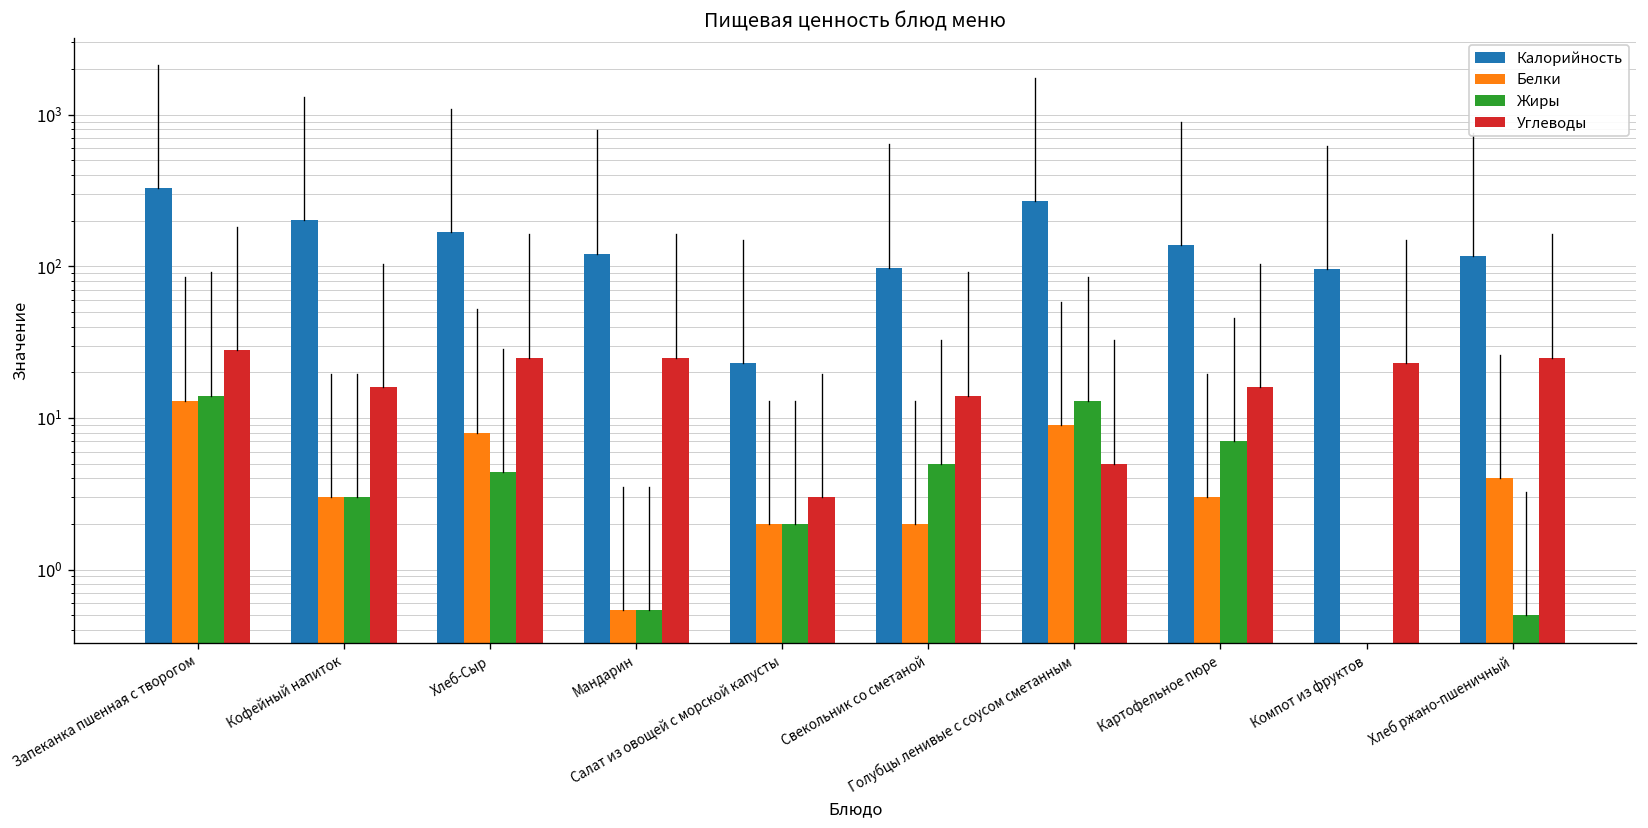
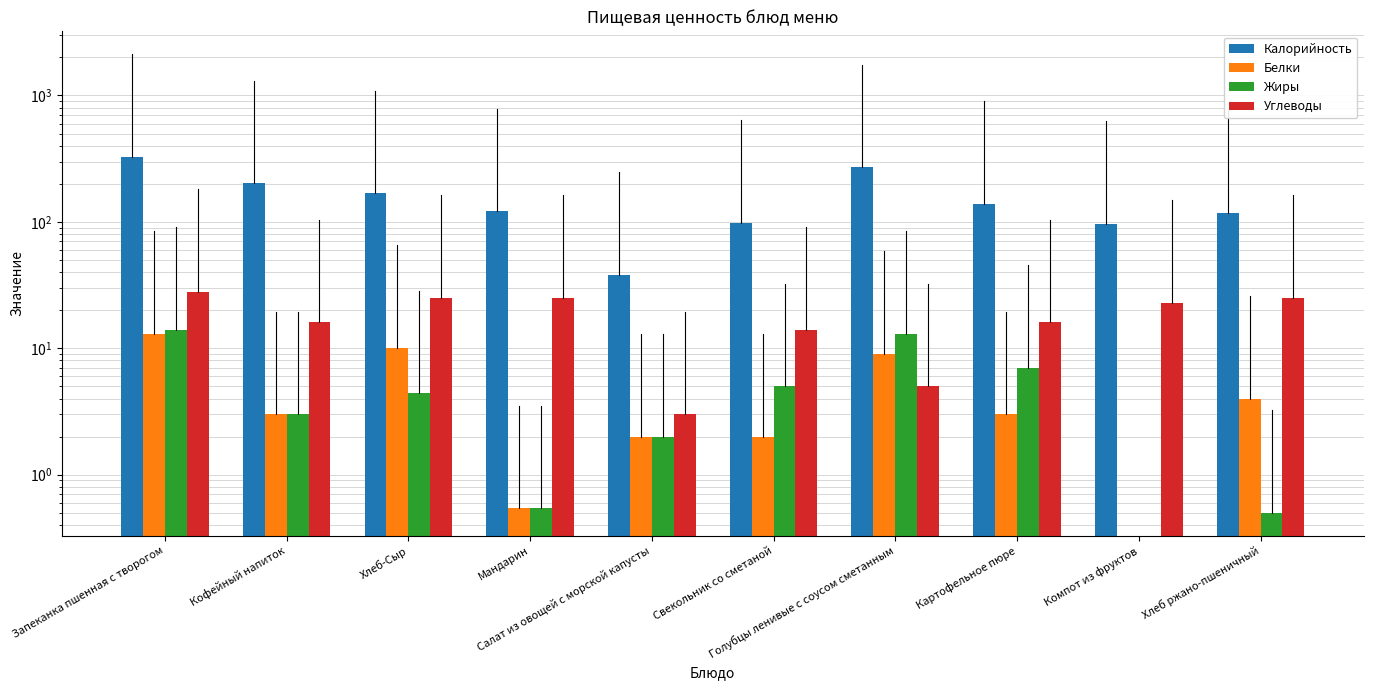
  {
    "Калорийность": {
      "Запеканка пшенная с творогом": 330,
      "Кофейный напиток": 200,
      "Хлеб-Сыр": 170,
      "Мандарин": 120,
-     "Салат из овощей с морской капусты": 23,
+     "Салат из овощей с морской капусты": 38,
      "Свекольник со сметаной": 100,
      "Голубцы ленивые с соусом сметанным": 270,
      "Картофельное пюре": 140,
      "Компот из фруктов": 100,
      "Хлеб ржано-пшеничный": 120
    },
    "Белки": {
      "Запеканка пшенная с творогом": 13,
      "Кофейный напиток": 3,
-     "Хлеб-Сыр": 8,
+     "Хлеб-Сыр": 10,
      "Мандарин": 0.54,
      "Салат из овощей с морской капусты": 2,
      "Свекольник со сметаной": 2,
      "Голубцы ленивые с соусом сметанным": 9,
      "Картофельное пюре": 3,
      "Хлеб ржано-пшеничный": 4
    },
    "Жиры": {
      "Запеканка пшенная с творогом": 14,
      "Кофейный напиток": 3,
      "Хлеб-Сыр": 4.4,
      "Мандарин": 0.54,
      "Салат из овощей с морской капусты": 2,
      "Свекольник со сметаной": 5,
      "Голубцы ленивые с соусом сметанным": 13,
      "Картофельное пюре": 7,
      "Хлеб ржано-пшеничный": 0.50
    },
    "Углеводы": {
      "Запеканка пшенная с творогом": 28,
      "Кофейный напиток": 16,
      "Хлеб-Сыр": 25,
      "Мандарин": 25,
      "Салат из овощей с морской капусты": 3,
      "Свекольник со сметаной": 14,
      "Голубцы ленивые с соусом сметанным": 5,
      "Картофельное пюре": 16,
      "Компот из фруктов": 23,
      "Хлеб ржано-пшеничный": 25
    }
  }
